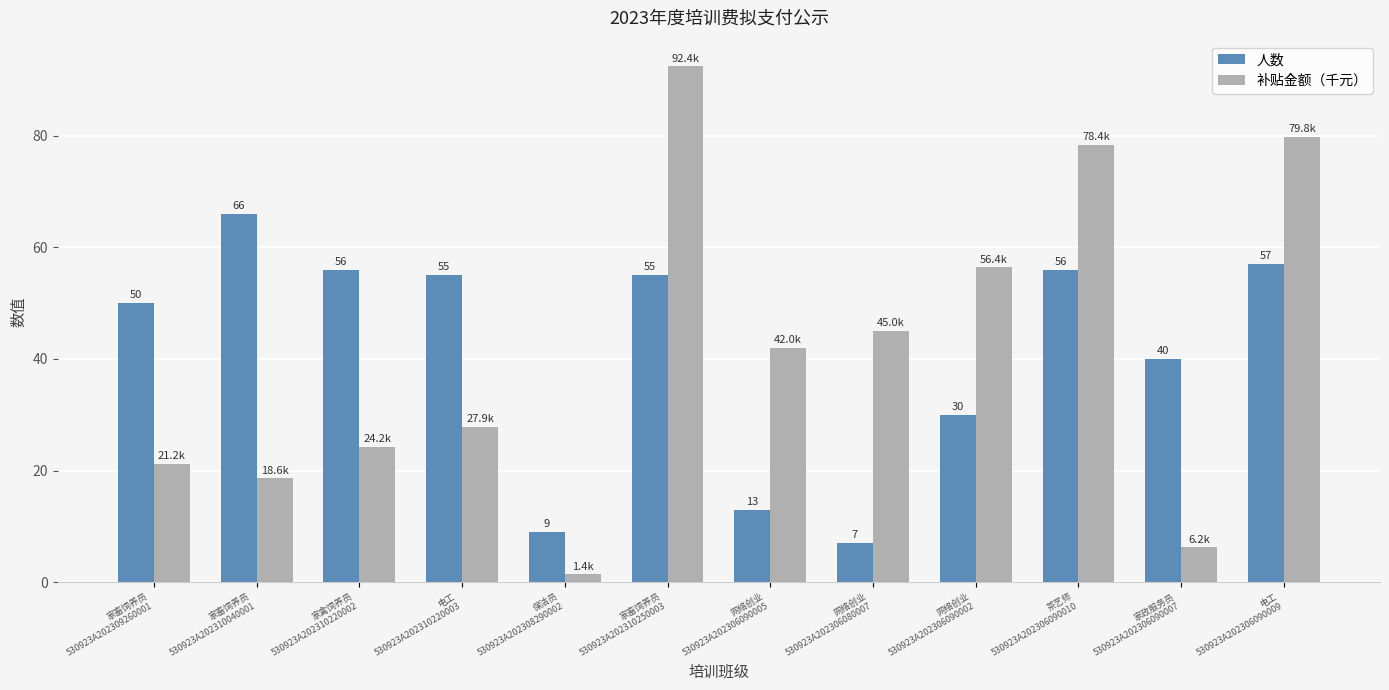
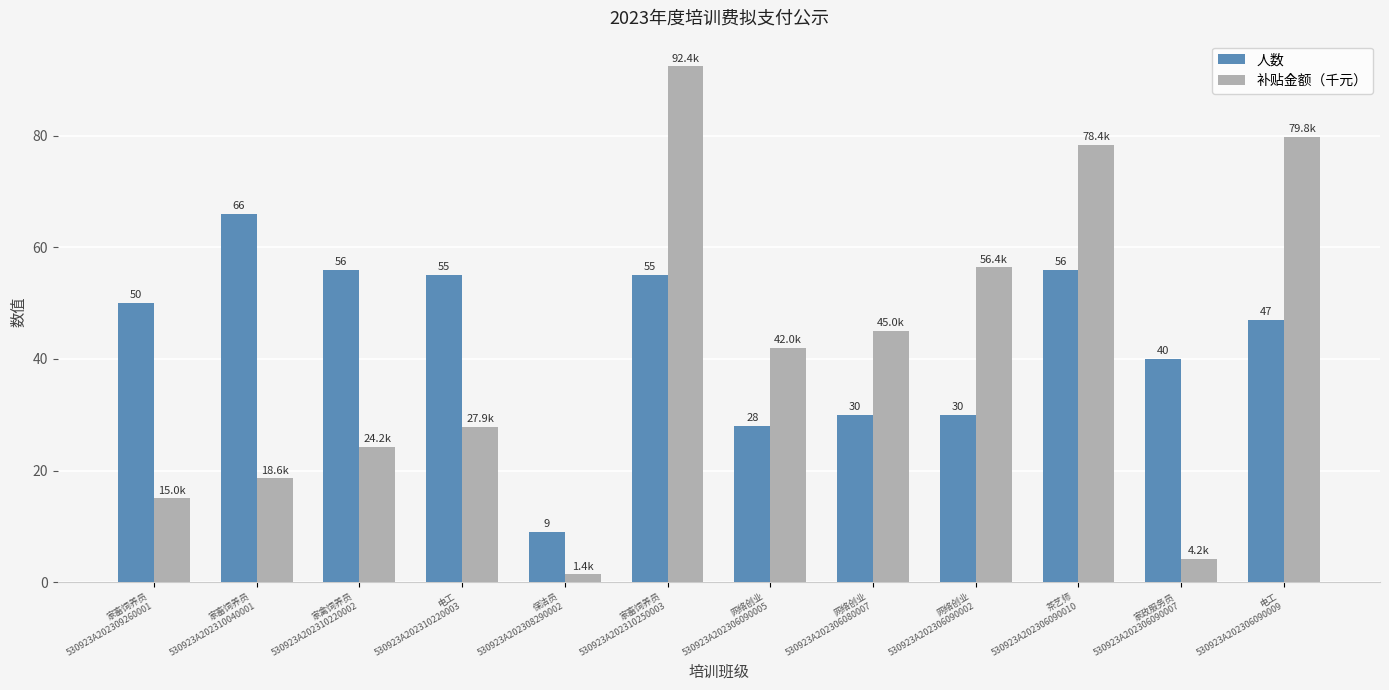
  {
    "人数": {
      "家畜饲养员 530923A202309260001": "50",
      "家畜饲养员 530923A202310040001": "66",
      "家禽饲养员 530923A202310220002": "56",
      "电工 530923A202310220003": "55",
      "保洁员 530923A202308290002": "9",
      "家畜饲养员 530923A202310250003": "55",
-     "网络创业 530923A202306090005": "13",
-     "网络创业 530923A202306080007": "7",
+     "网络创业 530923A202306090005": "28",
+     "网络创业 530923A202306080007": "30",
      "网络创业 530923A202306090002": "30",
      "茶艺师 530923A202306090010": "56",
      "家政服务员 530923A202306090007": "40",
-     "电工 530923A202306090009": "57"
+     "电工 530923A202306090009": "47"
    },
    "补贴金额（千元）": {
-     "家畜饲养员 530923A202309260001": "21.2k",
+     "家畜饲养员 530923A202309260001": "15.0k",
      "家畜饲养员 530923A202310040001": "18.6k",
      "家禽饲养员 530923A202310220002": "24.2k",
      "电工 530923A202310220003": "27.9k",
      "保洁员 530923A202308290002": "1.4k",
      "家畜饲养员 530923A202310250003": "92.4k",
      "网络创业 530923A202306090005": "42.0k",
      "网络创业 530923A202306080007": "45.0k",
      "网络创业 530923A202306090002": "56.4k",
      "茶艺师 530923A202306090010": "78.4k",
-     "家政服务员 530923A202306090007": "6.2k",
+     "家政服务员 530923A202306090007": "4.2k",
      "电工 530923A202306090009": "79.8k"
    }
  }
